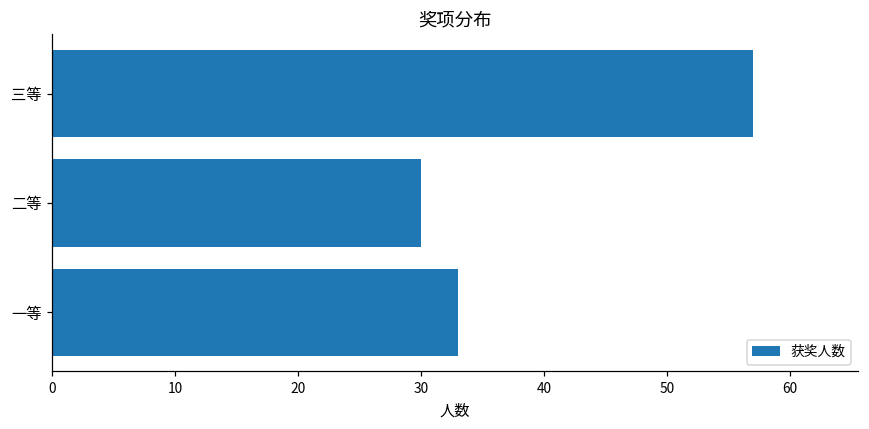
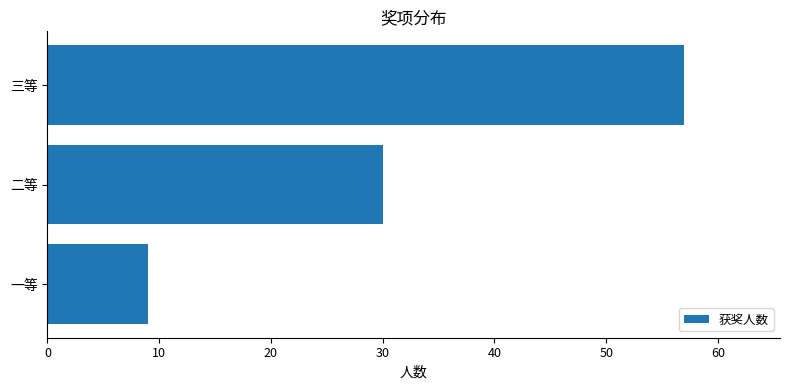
  {
    "三等": 57,
    "二等": 30,
-   "一等": 33
+   "一等": 9
  }
